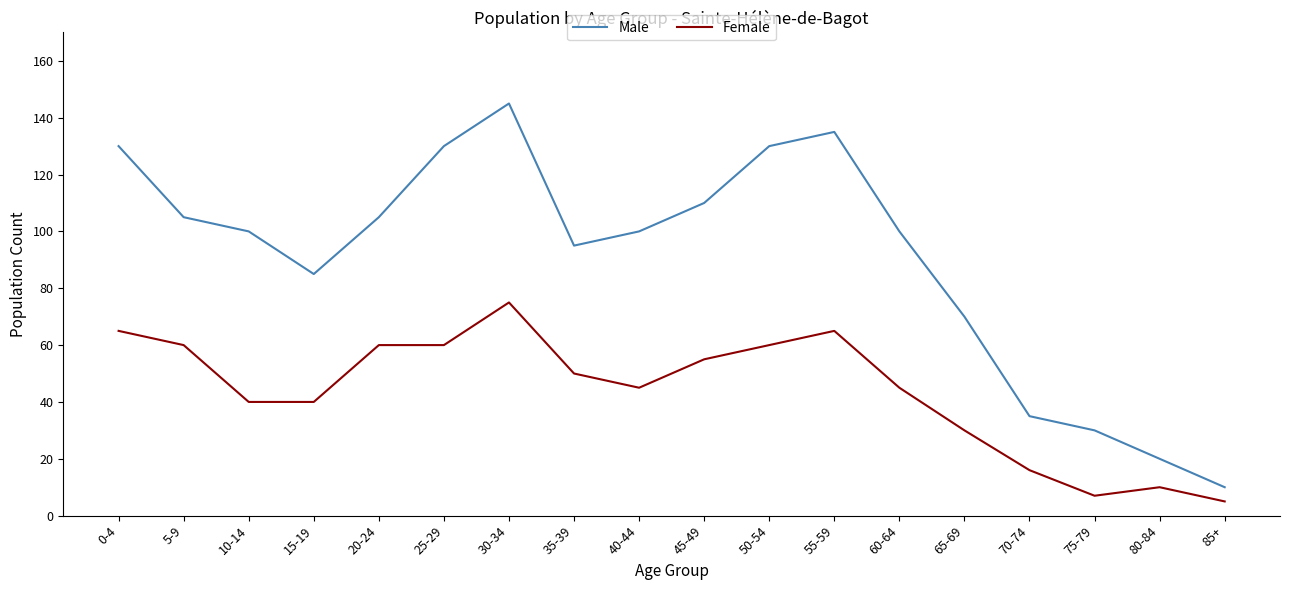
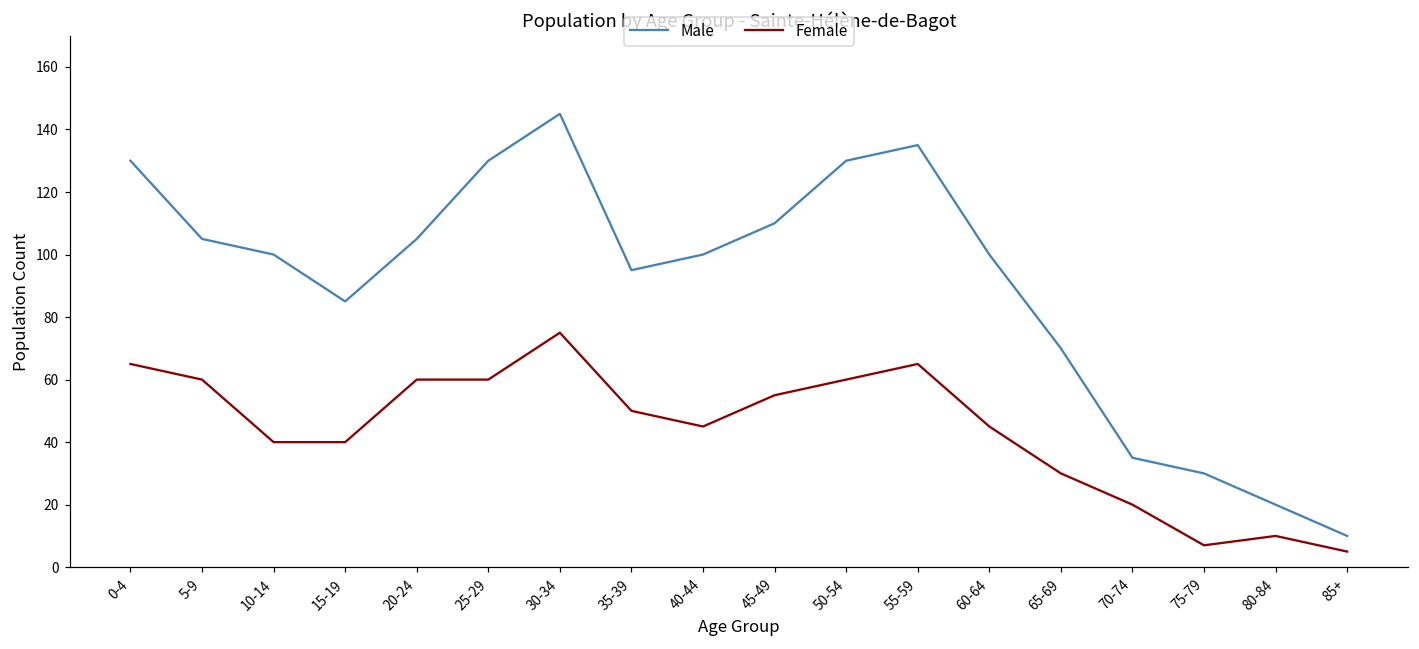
  {
    "Male": {
      "0-4": 130,
      "5-9": 105,
      "10-14": 100,
      "15-19": 85,
      "20-24": 105,
      "25-29": 130,
      "30-34": 145,
      "35-39": 95,
      "40-44": 100,
      "45-49": 110,
      "50-54": 130,
      "55-59": 135,
      "60-64": 100,
      "65-69": 70,
      "70-74": 35,
      "75-79": 30,
      "80-84": 20,
      "85+": 10
    },
    "Female": {
      "0-4": 65,
      "5-9": 60,
      "10-14": 40,
      "15-19": 40,
      "20-24": 60,
      "25-29": 60,
      "30-34": 75,
      "35-39": 50,
      "40-44": 45,
      "45-49": 55,
      "50-54": 60,
      "55-59": 65,
      "60-64": 45,
      "65-69": 30,
-     "70-74": 16,
+     "70-74": 20,
      "75-79": 7,
      "80-84": 10,
      "85+": 5
    }
  }
